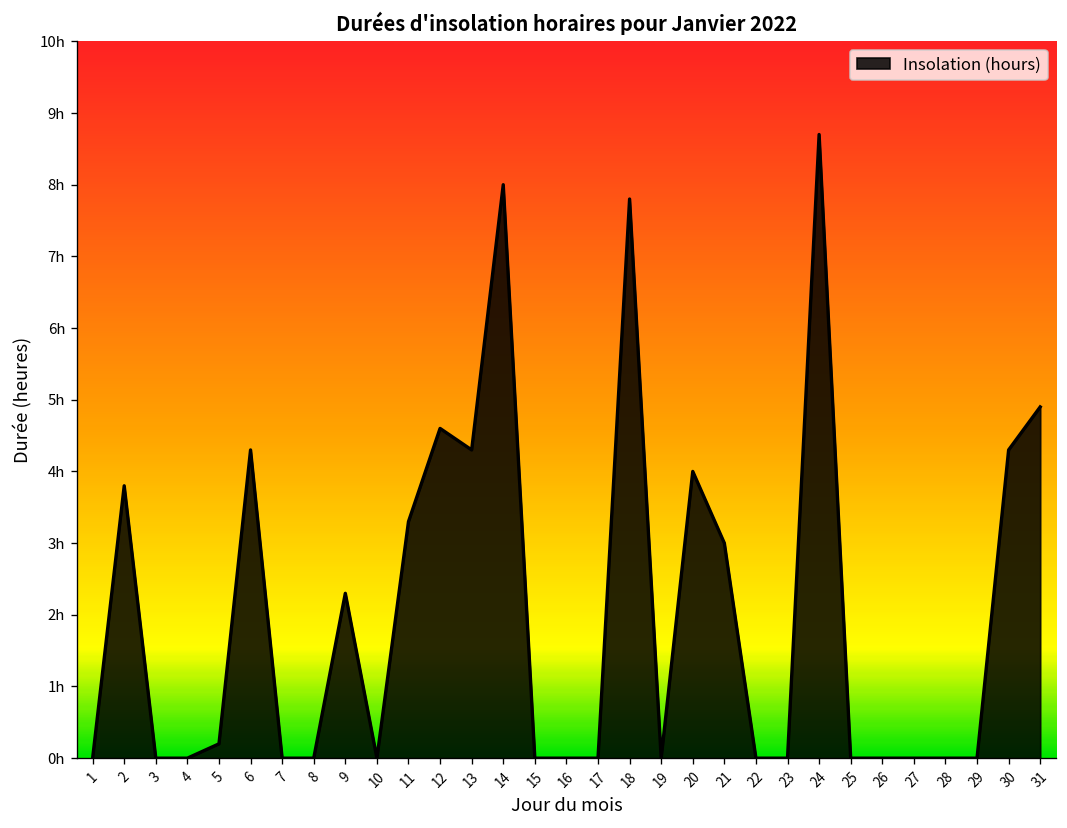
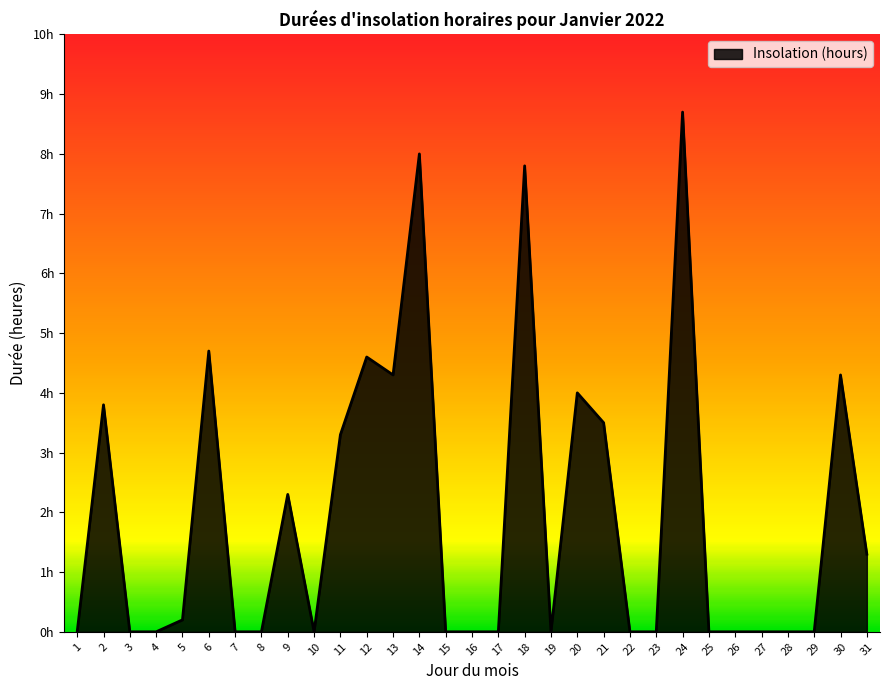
  {
    "1": "0.0h",
    "2": "3.8h",
    "3": "0.0h",
    "4": "0.0h",
    "5": "0.2h",
-   "6": "4.3h",
+   "6": "4.7h",
    "7": "0.0h",
    "8": "0.0h",
    "9": "2.3h",
    "10": "0.0h",
    "11": "3.3h",
    "12": "4.6h",
    "13": "4.3h",
    "14": "8.0h",
    "15": "0.0h",
    "16": "0.0h",
    "17": "0.0h",
    "18": "7.8h",
    "19": "0.0h",
    "20": "4.0h",
-   "21": "3.0h",
+   "21": "3.5h",
    "22": "0.0h",
    "23": "0.0h",
    "24": "8.7h",
    "25": "0.0h",
    "26": "0.0h",
    "27": "0.0h",
    "28": "0.0h",
    "29": "0.0h",
    "30": "4.3h",
-   "31": "4.9h"
+   "31": "1.3h"
  }
